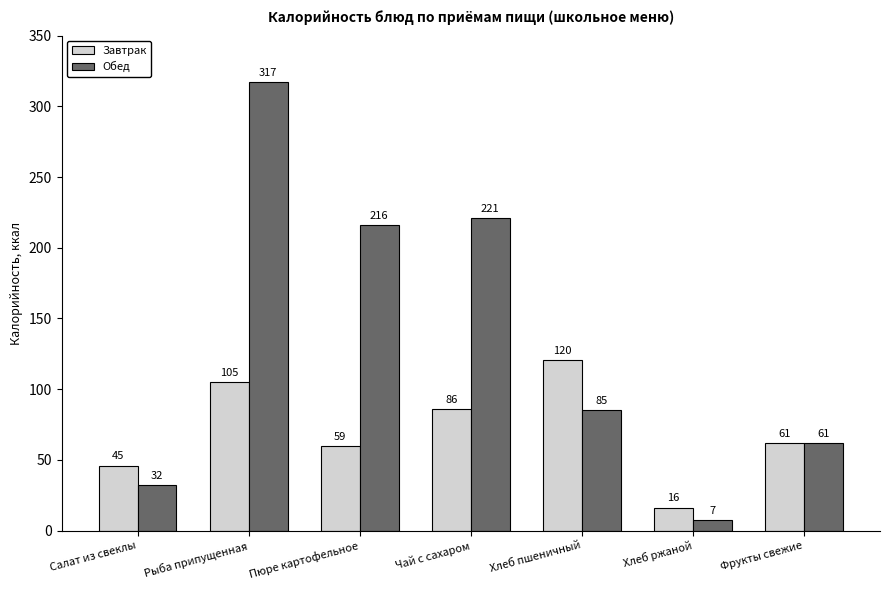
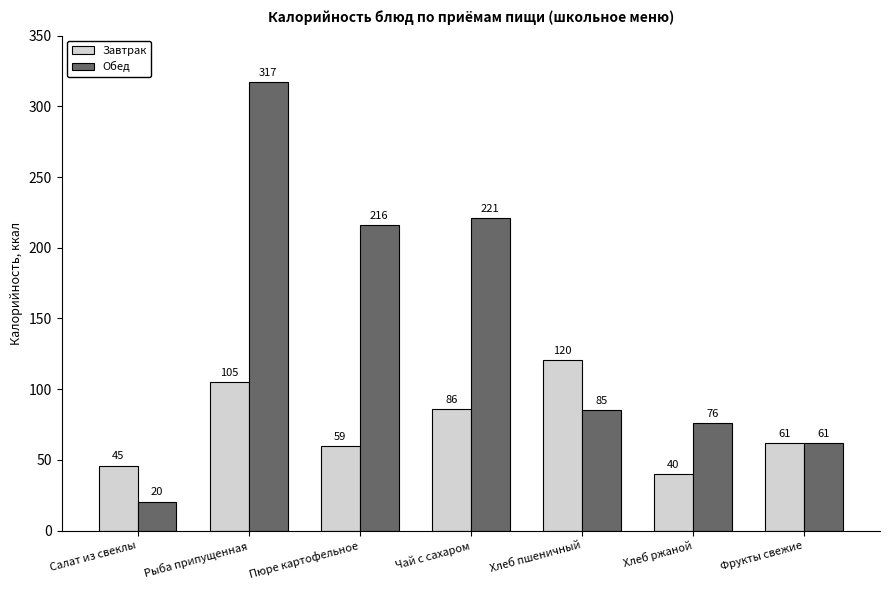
  {
    "Завтрак": {
      "Рыба припущенная": 105,
      "Чай с сахаром": 86,
      "Хлеб пшеничный": 120,
-     "Хлеб ржаной": 16
+     "Хлеб ржаной": 40
    },
    "Обед": {
-     "Салат из свеклы": 32,
+     "Салат из свеклы": 20,
      "Рыба припущенная": 317,
      "Пюре картофельное": 216,
      "Чай с сахаром": 221,
      "Хлеб пшеничный": 85,
-     "Хлеб ржаной": 7
+     "Хлеб ржаной": 76
    }
  }
